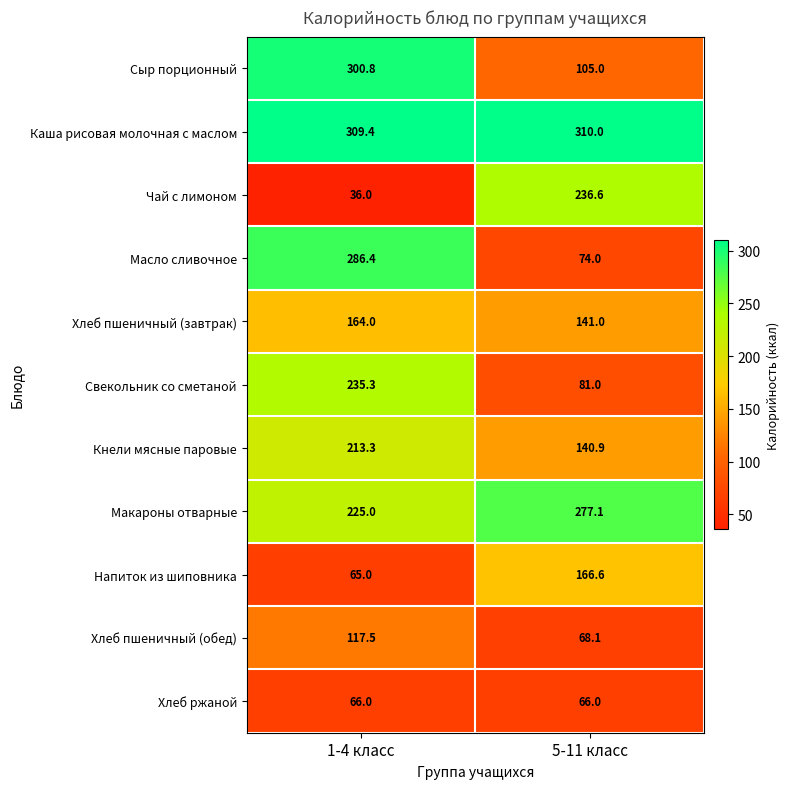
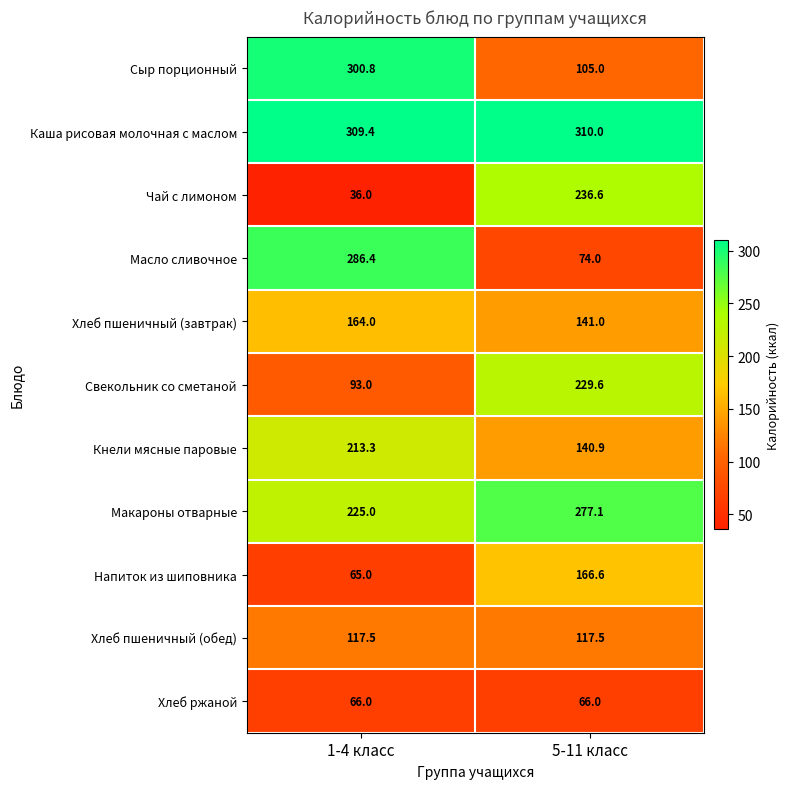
  {
    "Сыр порционный": {
      "1-4 класс": 300.8,
      "5-11 класс": 105.0
    },
    "Каша рисовая молочная с маслом": {
      "1-4 класс": 309.4,
      "5-11 класс": 310.0
    },
    "Чай с лимоном": {
      "1-4 класс": 36.0,
      "5-11 класс": 236.6
    },
    "Масло сливочное": {
      "1-4 класс": 286.4,
      "5-11 класс": 74.0
    },
    "Хлеб пшеничный (завтрак)": {
      "1-4 класс": 164.0,
      "5-11 класс": 141.0
    },
    "Свекольник со сметаной": {
-     "1-4 класс": 235.3,
-     "5-11 класс": 81.0
+     "1-4 класс": 93.0,
+     "5-11 класс": 229.6
    },
    "Кнели мясные паровые": {
      "1-4 класс": 213.3,
      "5-11 класс": 140.9
    },
    "Макароны отварные": {
      "1-4 класс": 225.0,
      "5-11 класс": 277.1
    },
    "Напиток из шиповника": {
      "1-4 класс": 65.0,
      "5-11 класс": 166.6
    },
    "Хлеб пшеничный (обед)": {
      "1-4 класс": 117.5,
-     "5-11 класс": 68.1
+     "5-11 класс": 117.5
    },
    "Хлеб ржаной": {
      "1-4 класс": 66.0,
      "5-11 класс": 66.0
    }
  }
